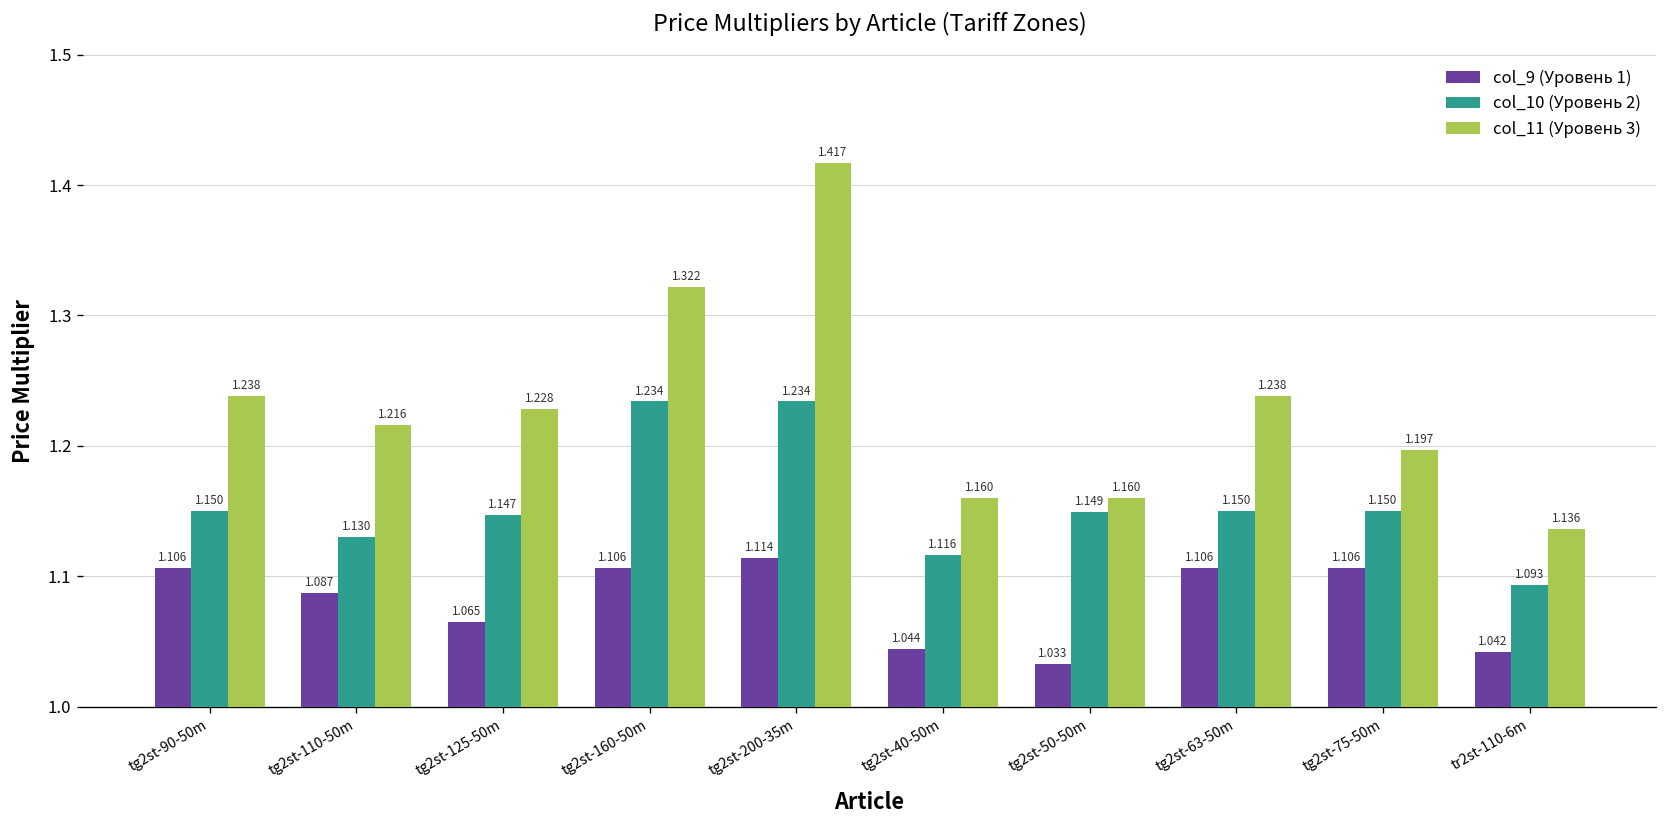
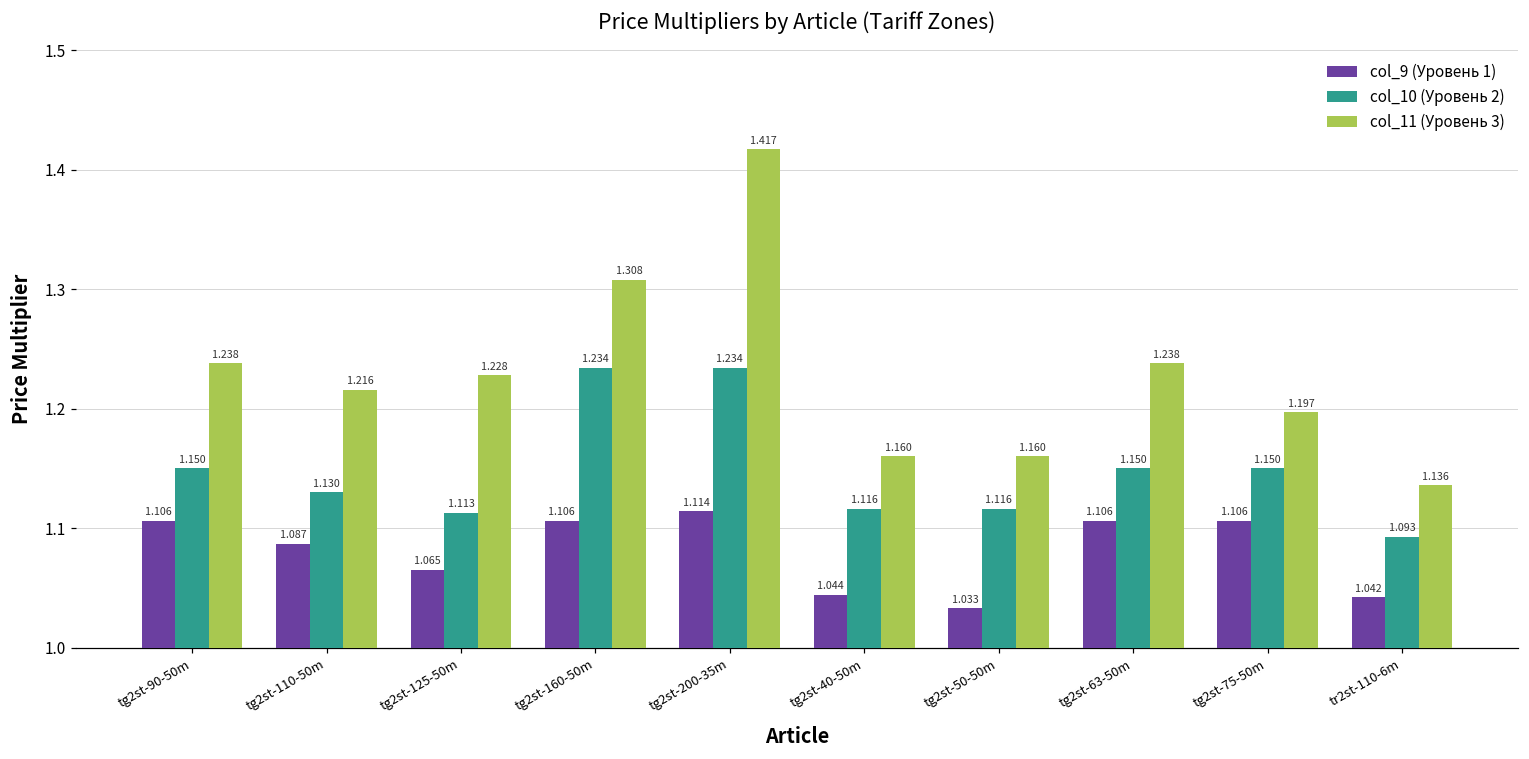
  {
    "col_9 (Уровень 1)": {
      "tg2st-90-50m": 1.106,
      "tg2st-110-50m": 1.087,
      "tg2st-125-50m": 1.065,
      "tg2st-160-50m": 1.106,
      "tg2st-200-35m": 1.114,
      "tg2st-40-50m": 1.044,
      "tg2st-50-50m": 1.033,
      "tg2st-63-50m": 1.106,
      "tg2st-75-50m": 1.106,
      "tr2st-110-6m": 1.042
    },
    "col_10 (Уровень 2)": {
      "tg2st-90-50m": 1.150,
      "tg2st-110-50m": 1.130,
-     "tg2st-125-50m": 1.147,
+     "tg2st-125-50m": 1.113,
      "tg2st-160-50m": 1.234,
      "tg2st-200-35m": 1.234,
      "tg2st-40-50m": 1.116,
-     "tg2st-50-50m": 1.149,
+     "tg2st-50-50m": 1.116,
      "tg2st-63-50m": 1.150,
      "tg2st-75-50m": 1.150,
      "tr2st-110-6m": 1.093
    },
    "col_11 (Уровень 3)": {
      "tg2st-90-50m": 1.238,
      "tg2st-110-50m": 1.216,
      "tg2st-125-50m": 1.228,
-     "tg2st-160-50m": 1.322,
+     "tg2st-160-50m": 1.308,
      "tg2st-200-35m": 1.417,
      "tg2st-40-50m": 1.160,
      "tg2st-50-50m": 1.160,
      "tg2st-63-50m": 1.238,
      "tg2st-75-50m": 1.197,
      "tr2st-110-6m": 1.136
    }
  }
